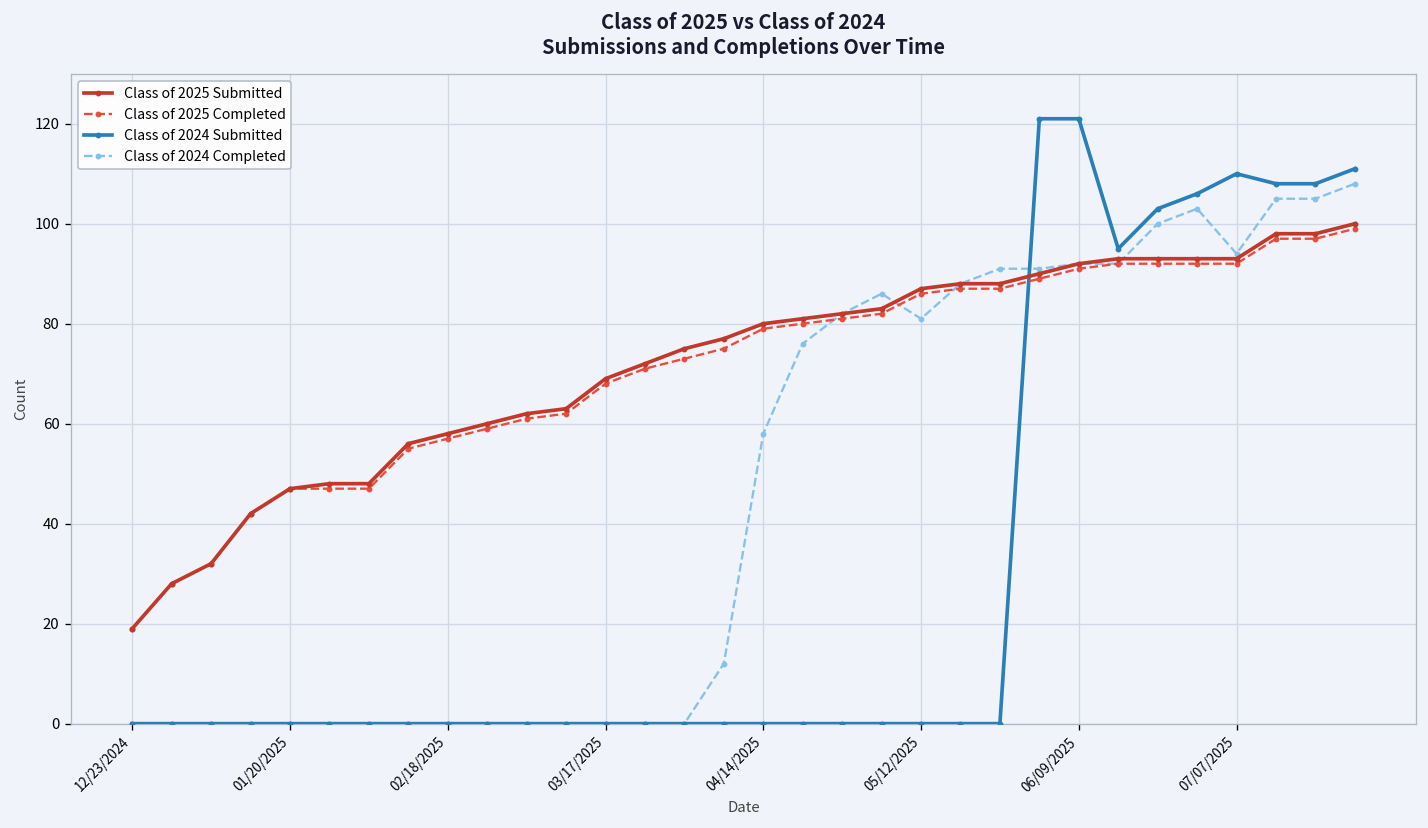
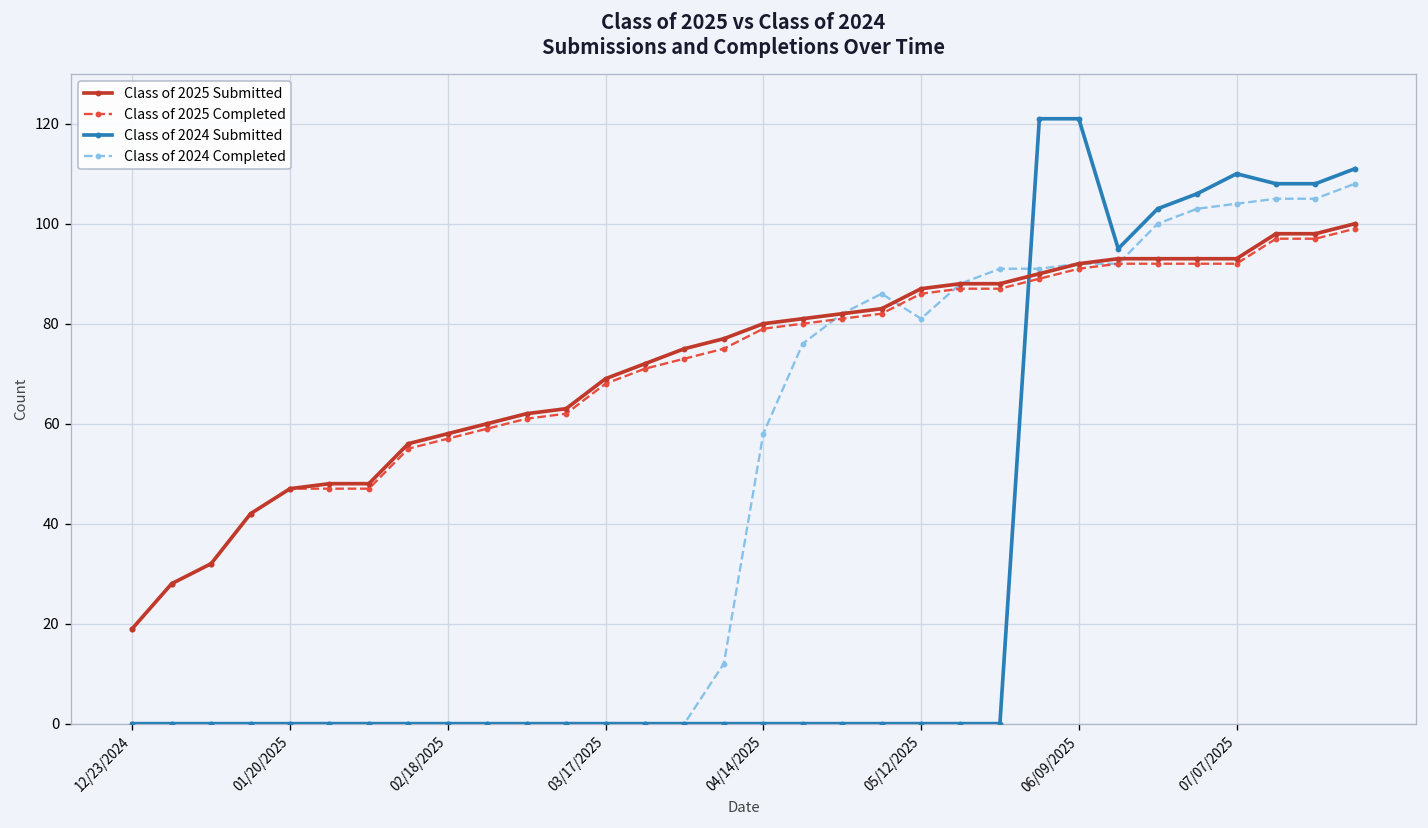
  {
    "Class of 2024 Submitted": {
      "04/14/2025": 0,
      "05/12/2025": 0,
      "06/09/2025": 121,
      "07/07/2025": 110
    },
    "Class of 2024 Completed": {
      "04/14/2025": 58,
      "05/12/2025": 81,
-     "07/07/2025": 94
+     "07/07/2025": 104
    }
  }
